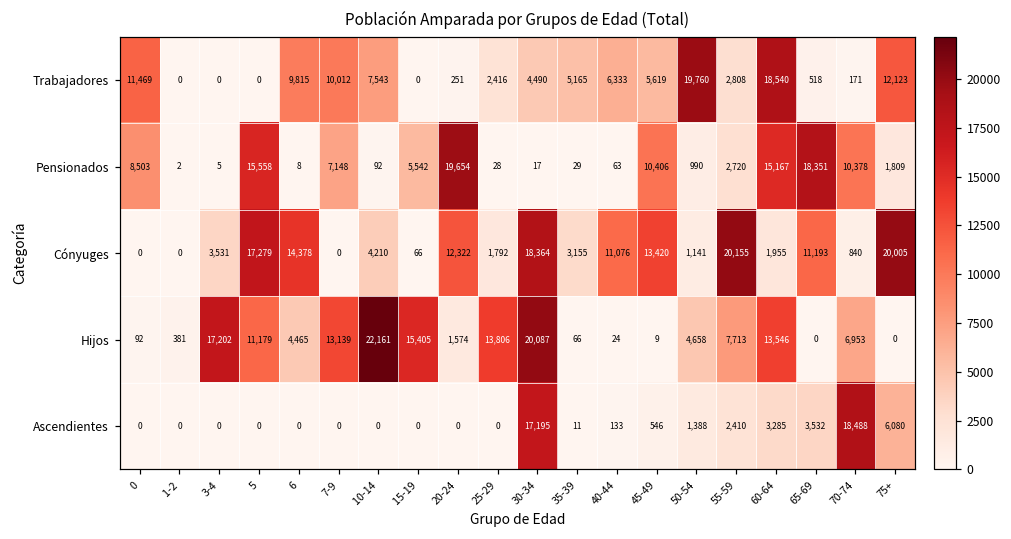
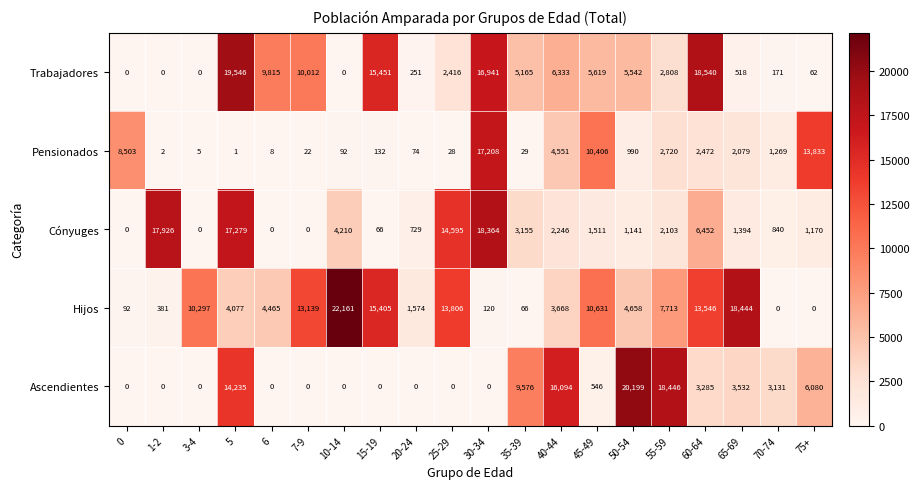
  {
    "Trabajadores": {
-     "0": "11,469",
+     "0": "0",
      "1-2": "0",
      "3-4": "0",
-     "5": "0",
+     "5": "19,546",
      "6": "9,815",
      "7-9": "10,012",
-     "10-14": "7,543",
-     "15-19": "0",
+     "10-14": "0",
+     "15-19": "15,451",
      "20-24": "251",
      "25-29": "2,416",
-     "30-34": "4,490",
+     "30-34": "16,941",
      "35-39": "5,165",
      "40-44": "6,333",
      "45-49": "5,619",
-     "50-54": "19,760",
+     "50-54": "5,542",
      "55-59": "2,808",
      "60-64": "18,540",
      "65-69": "518",
      "70-74": "171",
-     "75+": "12,123"
+     "75+": "62"
    },
    "Pensionados": {
      "0": "8,503",
      "1-2": "2",
      "3-4": "5",
-     "5": "15,558",
+     "5": "1",
      "6": "8",
-     "7-9": "7,148",
+     "7-9": "22",
      "10-14": "92",
-     "15-19": "5,542",
-     "20-24": "19,654",
+     "15-19": "132",
+     "20-24": "74",
      "25-29": "28",
-     "30-34": "17",
+     "30-34": "17,208",
      "35-39": "29",
-     "40-44": "63",
+     "40-44": "4,551",
      "45-49": "10,406",
      "50-54": "990",
      "55-59": "2,720",
-     "60-64": "15,167",
-     "65-69": "18,351",
-     "70-74": "10,378",
-     "75+": "1,809"
+     "60-64": "2,472",
+     "65-69": "2,079",
+     "70-74": "1,269",
+     "75+": "13,833"
    },
    "Cónyuges": {
      "0": "0",
-     "1-2": "0",
-     "3-4": "3,531",
+     "1-2": "17,926",
+     "3-4": "0",
      "5": "17,279",
-     "6": "14,378",
+     "6": "0",
      "7-9": "0",
      "10-14": "4,210",
      "15-19": "66",
-     "20-24": "12,322",
-     "25-29": "1,792",
+     "20-24": "729",
+     "25-29": "14,595",
      "30-34": "18,364",
      "35-39": "3,155",
-     "40-44": "11,076",
-     "45-49": "13,420",
+     "40-44": "2,246",
+     "45-49": "1,511",
      "50-54": "1,141",
-     "55-59": "20,155",
-     "60-64": "1,955",
-     "65-69": "11,193",
+     "55-59": "2,103",
+     "60-64": "6,452",
+     "65-69": "1,394",
      "70-74": "840",
-     "75+": "20,005"
+     "75+": "1,170"
    },
    "Hijos": {
      "0": "92",
      "1-2": "381",
-     "3-4": "17,202",
-     "5": "11,179",
+     "3-4": "10,297",
+     "5": "4,077",
      "6": "4,465",
      "7-9": "13,139",
      "10-14": "22,161",
      "15-19": "15,405",
      "20-24": "1,574",
      "25-29": "13,806",
-     "30-34": "20,087",
+     "30-34": "120",
      "35-39": "66",
-     "40-44": "24",
-     "45-49": "9",
+     "40-44": "3,668",
+     "45-49": "10,631",
      "50-54": "4,658",
      "55-59": "7,713",
      "60-64": "13,546",
-     "65-69": "0",
-     "70-74": "6,953",
+     "65-69": "18,444",
+     "70-74": "0",
      "75+": "0"
    },
    "Ascendientes": {
      "0": "0",
      "1-2": "0",
      "3-4": "0",
-     "5": "0",
+     "5": "14,235",
      "6": "0",
      "7-9": "0",
      "10-14": "0",
      "15-19": "0",
      "20-24": "0",
      "25-29": "0",
-     "30-34": "17,195",
-     "35-39": "11",
-     "40-44": "133",
+     "30-34": "0",
+     "35-39": "9,576",
+     "40-44": "16,094",
      "45-49": "546",
-     "50-54": "1,388",
-     "55-59": "2,410",
+     "50-54": "20,199",
+     "55-59": "18,446",
      "60-64": "3,285",
      "65-69": "3,532",
-     "70-74": "18,488",
+     "70-74": "3,131",
      "75+": "6,080"
    }
  }
